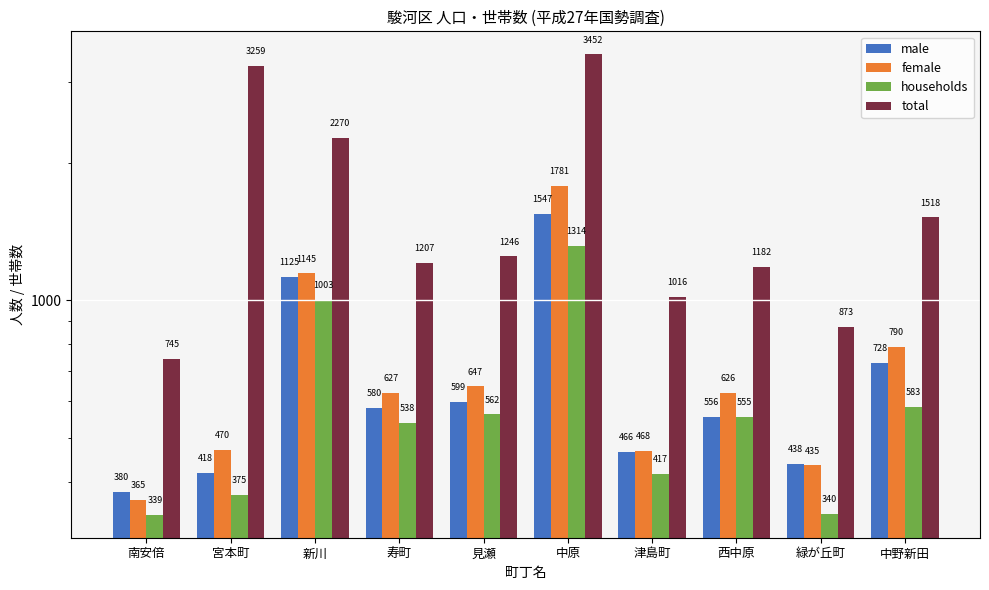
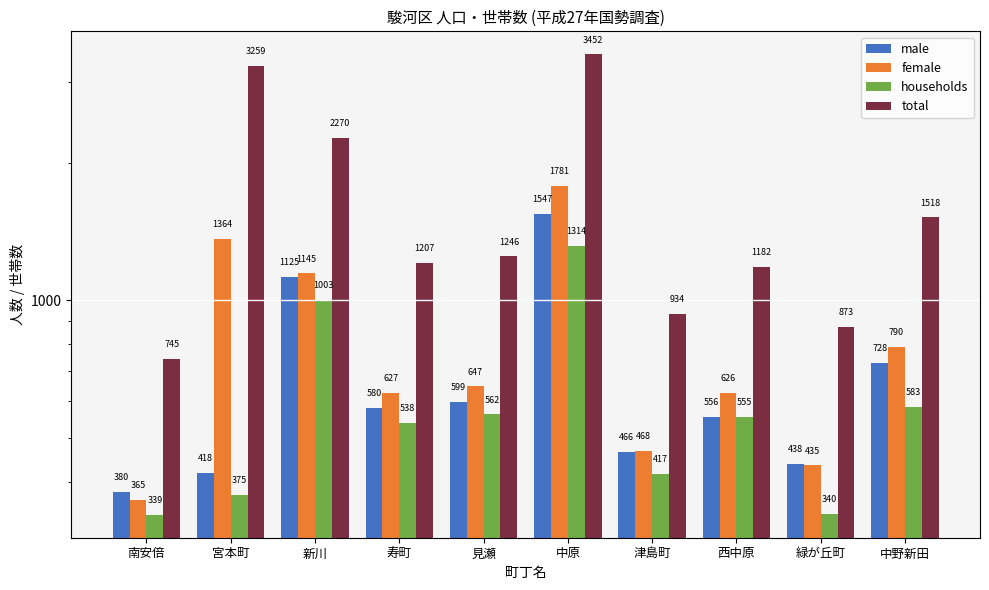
  {
    "male": {
      "南安倍": 380,
      "宮本町": 418,
      "新川": 1125,
      "寿町": 580,
      "見瀬": 599,
      "中原": 1547,
      "津島町": 466,
      "西中原": 556,
      "緑が丘町": 438,
      "中野新田": 728
    },
    "female": {
      "南安倍": 365,
-     "宮本町": 470,
+     "宮本町": 1364,
      "新川": 1145,
      "寿町": 627,
      "見瀬": 647,
      "中原": 1781,
      "津島町": 468,
      "西中原": 626,
      "緑が丘町": 435,
      "中野新田": 790
    },
    "households": {
      "南安倍": 339,
      "宮本町": 375,
      "新川": 1003,
      "寿町": 538,
      "見瀬": 562,
      "中原": 1314,
      "津島町": 417,
      "西中原": 555,
      "緑が丘町": 340,
      "中野新田": 583
    },
    "total": {
      "南安倍": 745,
      "宮本町": 3259,
      "新川": 2270,
      "寿町": 1207,
      "見瀬": 1246,
      "中原": 3452,
-     "津島町": 1016,
+     "津島町": 934,
      "西中原": 1182,
      "緑が丘町": 873,
      "中野新田": 1518
    }
  }
